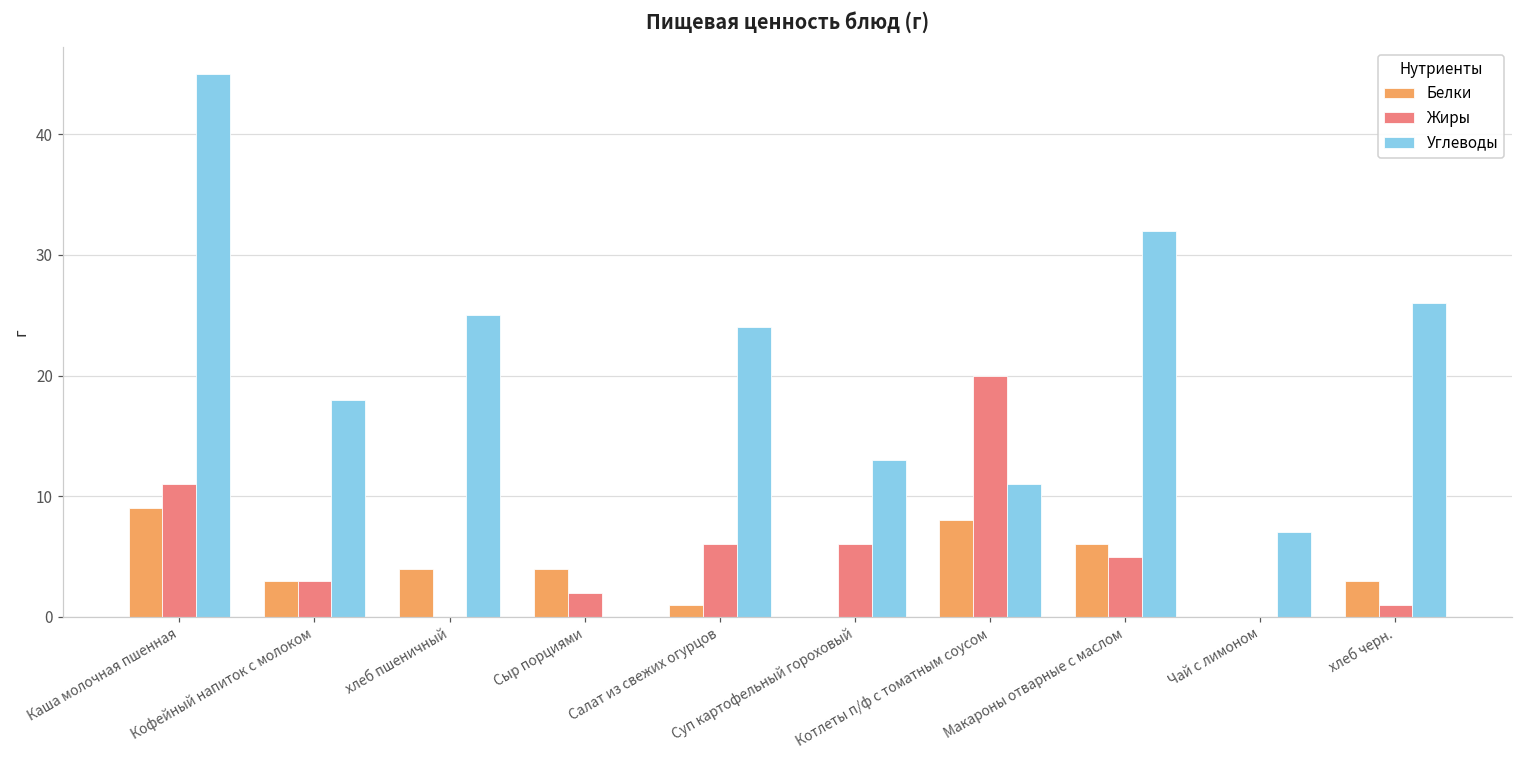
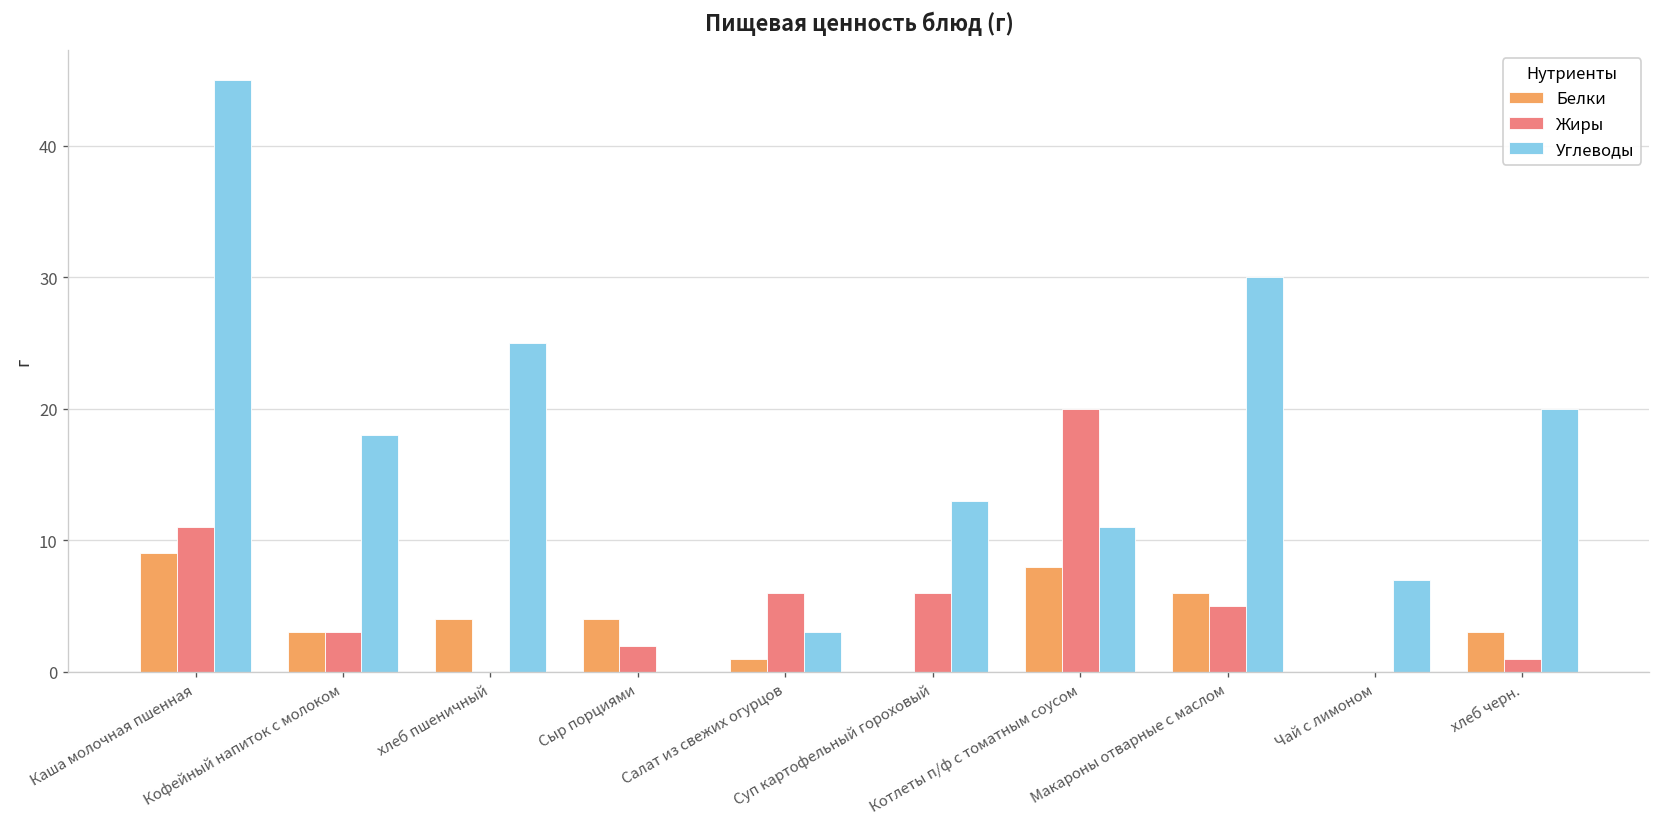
  {
    "Углеводы": {
      "Каша молочная пшенная": 45,
      "Кофейный напиток с молоком": 18,
      "хлеб пшеничный": 25,
      "Сыр порциями": 0,
-     "Салат из свежих огурцов": 24,
+     "Салат из свежих огурцов": 3,
      "Суп картофельный гороховый": 13,
      "Котлеты п/ф с томатным соусом": 11,
-     "Макароны отварные с маслом": 32,
+     "Макароны отварные с маслом": 30,
      "Чай с лимоном": 7,
-     "хлеб черн.": 26
+     "хлеб черн.": 20
    }
  }
